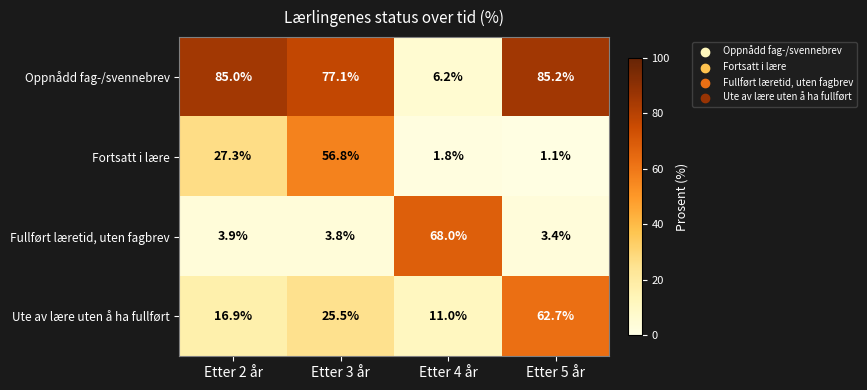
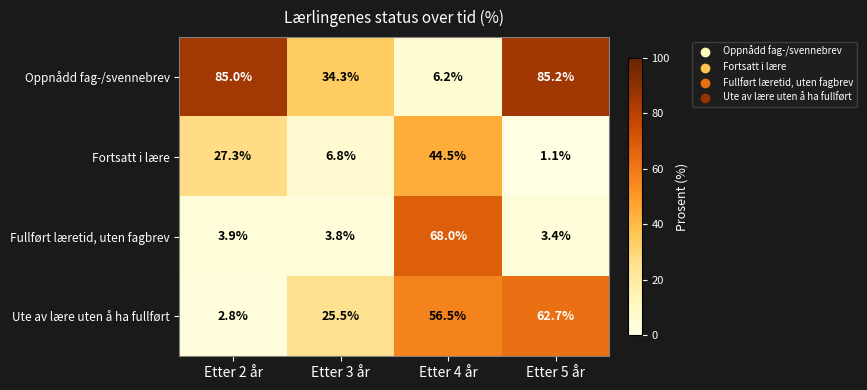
  {
    "Oppnådd fag-/svennebrev": {
      "Etter 2 år": "85.0%",
-     "Etter 3 år": "77.1%",
+     "Etter 3 år": "34.3%",
      "Etter 4 år": "6.2%",
      "Etter 5 år": "85.2%"
    },
    "Fortsatt i lære": {
      "Etter 2 år": "27.3%",
-     "Etter 3 år": "56.8%",
-     "Etter 4 år": "1.8%",
+     "Etter 3 år": "6.8%",
+     "Etter 4 år": "44.5%",
      "Etter 5 år": "1.1%"
    },
    "Fullført læretid, uten fagbrev": {
      "Etter 2 år": "3.9%",
      "Etter 3 år": "3.8%",
      "Etter 4 år": "68.0%",
      "Etter 5 år": "3.4%"
    },
    "Ute av lære uten å ha fullført": {
-     "Etter 2 år": "16.9%",
+     "Etter 2 år": "2.8%",
      "Etter 3 år": "25.5%",
-     "Etter 4 år": "11.0%",
+     "Etter 4 år": "56.5%",
      "Etter 5 år": "62.7%"
    }
  }
